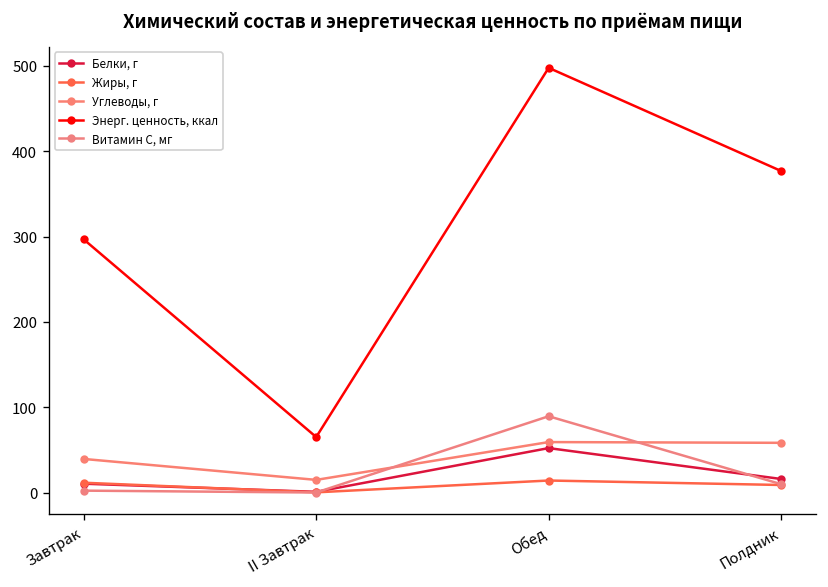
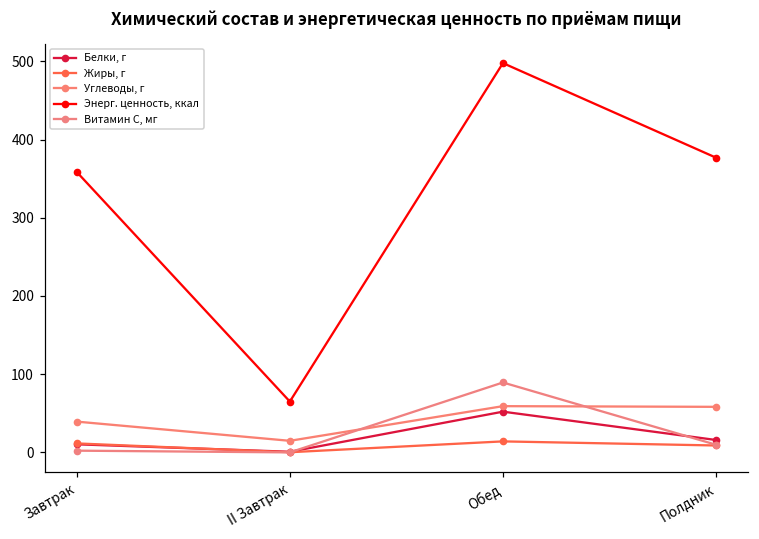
  {
    "Белки, г": {
      "Обед": 50,
      "Полдник": 20
    },
    "Энерг. ценность, ккал": {
-     "Завтрак": 300,
+     "Завтрак": 360,
      "II Завтрак": 70,
      "Обед": 500,
      "Полдник": 380
    }
  }
